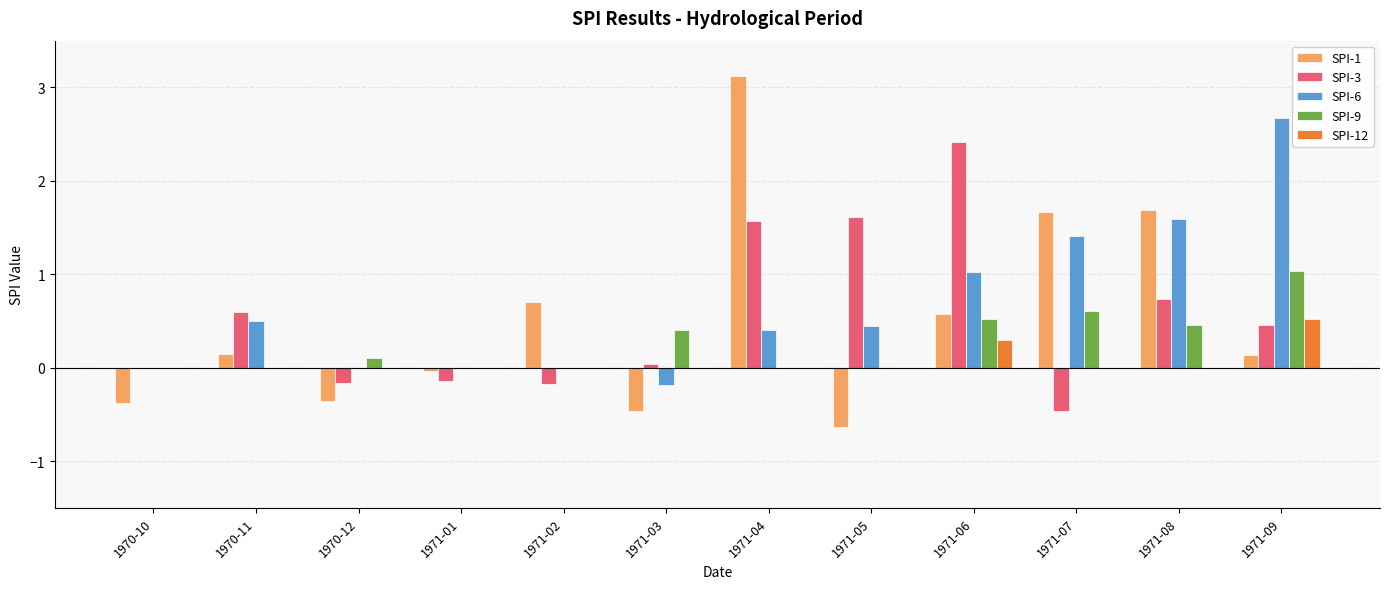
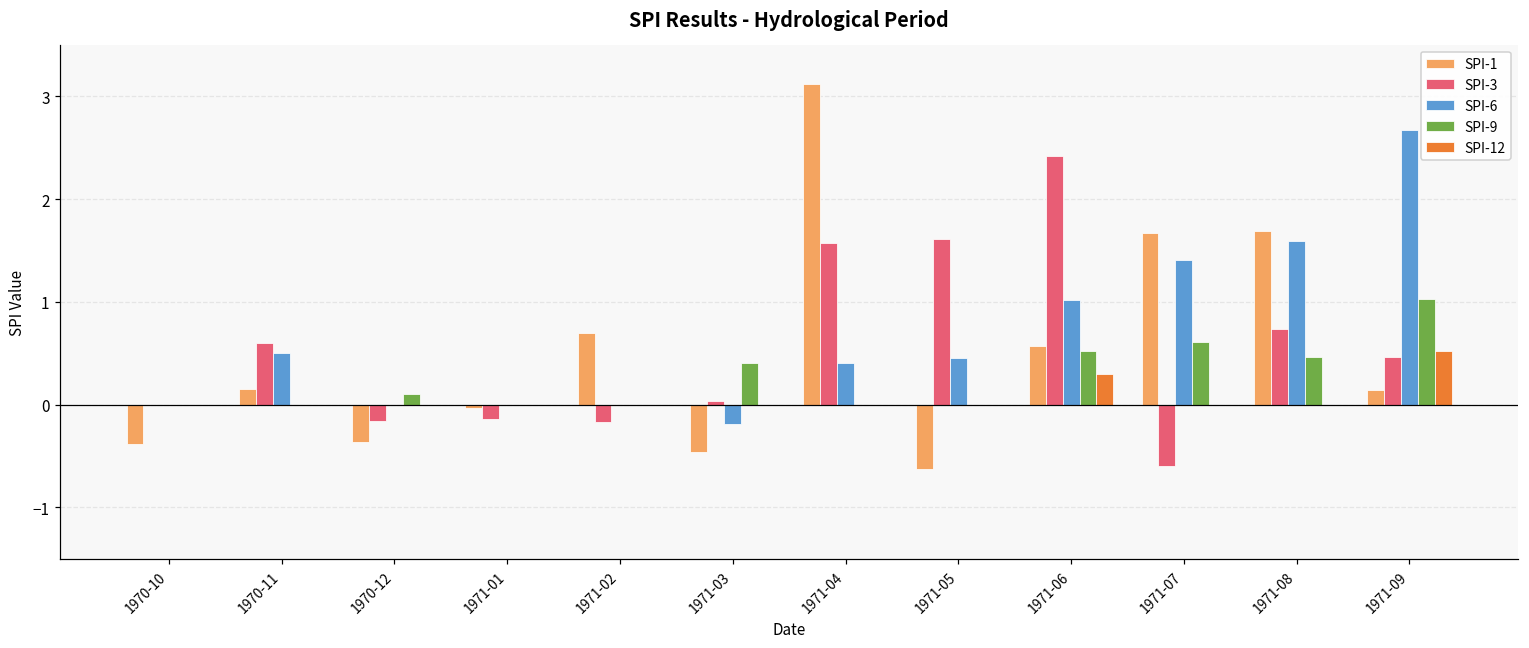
  {
    "SPI-1": {
      "1970-10": -0.4,
      "1970-11": 0.2,
      "1970-12": -0.4,
      "1971-01": 0.0,
      "1971-02": 0.7,
      "1971-03": -0.5,
      "1971-04": 3.1,
      "1971-05": -0.6,
      "1971-06": 0.6,
      "1971-07": 1.7,
      "1971-08": 1.7,
      "1971-09": 0.1
    },
    "SPI-3": {
      "1970-10": 0.0,
      "1970-11": 0.6,
      "1970-12": -0.2,
      "1971-01": -0.1,
      "1971-02": -0.2,
      "1971-03": 0.0,
      "1971-04": 1.6,
      "1971-05": 1.6,
      "1971-06": 2.4,
-     "1971-07": -0.5,
+     "1971-07": -0.6,
      "1971-08": 0.7,
      "1971-09": 0.5
    },
    "SPI-6": {
      "1970-10": 0.0,
      "1970-11": 0.5,
      "1970-12": 0.0,
      "1971-01": 0.0,
      "1971-02": 0.0,
      "1971-03": -0.2,
      "1971-04": 0.4,
      "1971-05": 0.5,
      "1971-06": 1.0,
      "1971-07": 1.4,
      "1971-08": 1.6,
      "1971-09": 2.7
    },
    "SPI-9": {
      "1970-10": 0.0,
      "1970-11": 0.0,
      "1970-12": 0.1,
      "1971-01": 0.0,
      "1971-02": 0.0,
      "1971-03": 0.4,
      "1971-04": 0.0,
      "1971-05": 0.0,
      "1971-06": 0.5,
      "1971-07": 0.6,
      "1971-08": 0.5,
      "1971-09": 1.0
    },
    "SPI-12": {
      "1970-10": 0.0,
      "1970-11": 0.0,
      "1970-12": 0.0,
      "1971-01": 0.0,
      "1971-02": 0.0,
      "1971-03": 0.0,
      "1971-04": 0.0,
      "1971-05": 0.0,
      "1971-06": 0.3,
      "1971-07": 0.0,
      "1971-08": 0.0,
      "1971-09": 0.5
    }
  }
